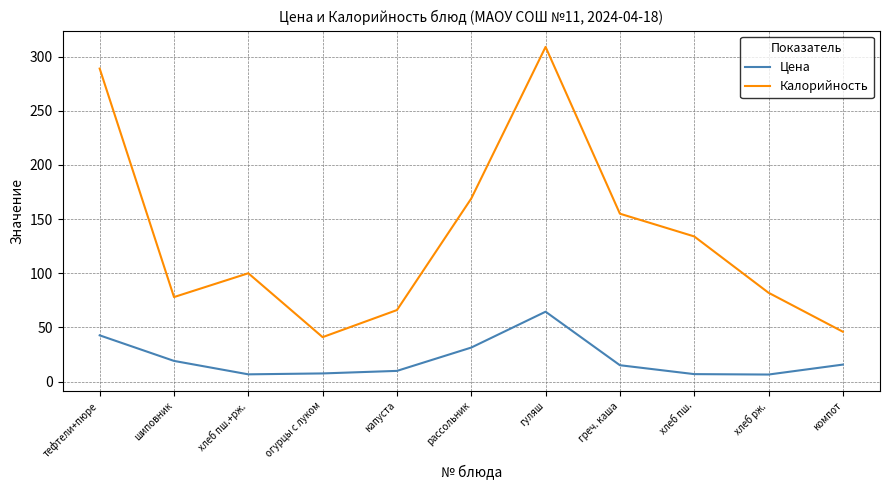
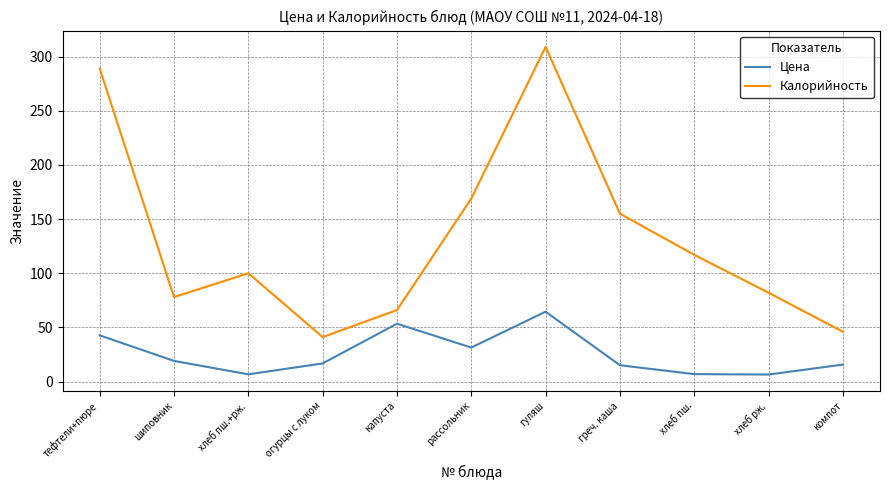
  {
    "Цена": {
      "тефтели+пюре": 43,
      "шиповник": 19,
      "хлеб пш.+рж.": 7,
-     "огурцы с луком": 7,
-     "капуста": 10,
+     "огурцы с луком": 17,
+     "капуста": 53,
      "рассольник": 31,
      "гуляш": 64,
      "греч. каша": 15,
      "хлеб пш.": 7,
      "хлеб рж.": 6,
      "компот": 16
    },
    "Калорийность": {
      "тефтели+пюре": 289,
      "шиповник": 78,
      "хлеб пш.+рж.": 100,
      "огурцы с луком": 41,
      "капуста": 66,
      "рассольник": 169,
      "гуляш": 309,
      "греч. каша": 155,
-     "хлеб пш.": 134,
+     "хлеб пш.": 117,
      "хлеб рж.": 82,
      "компот": 46
    }
  }
